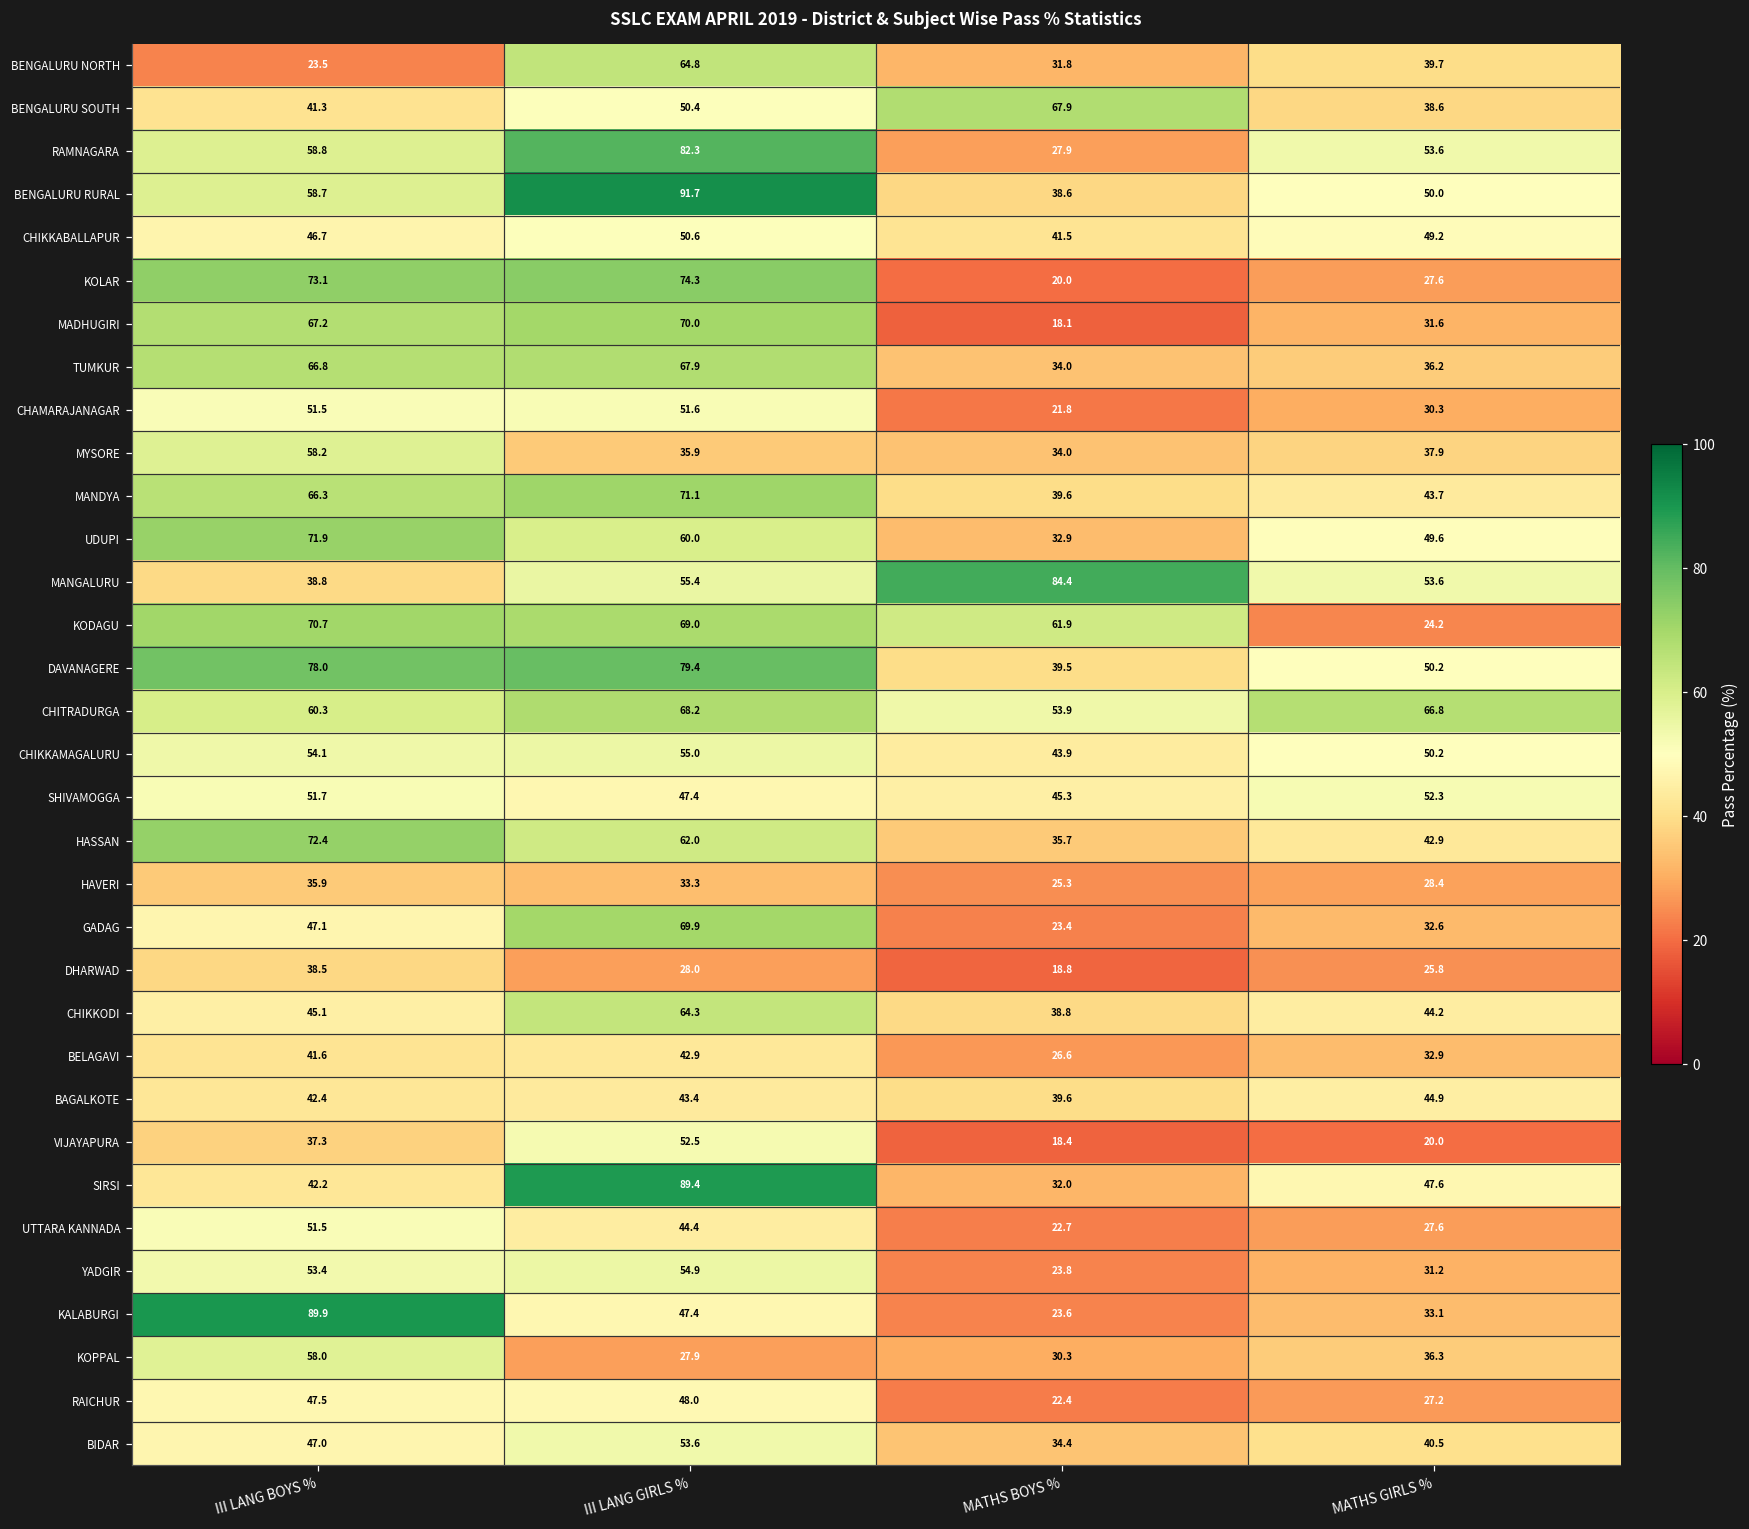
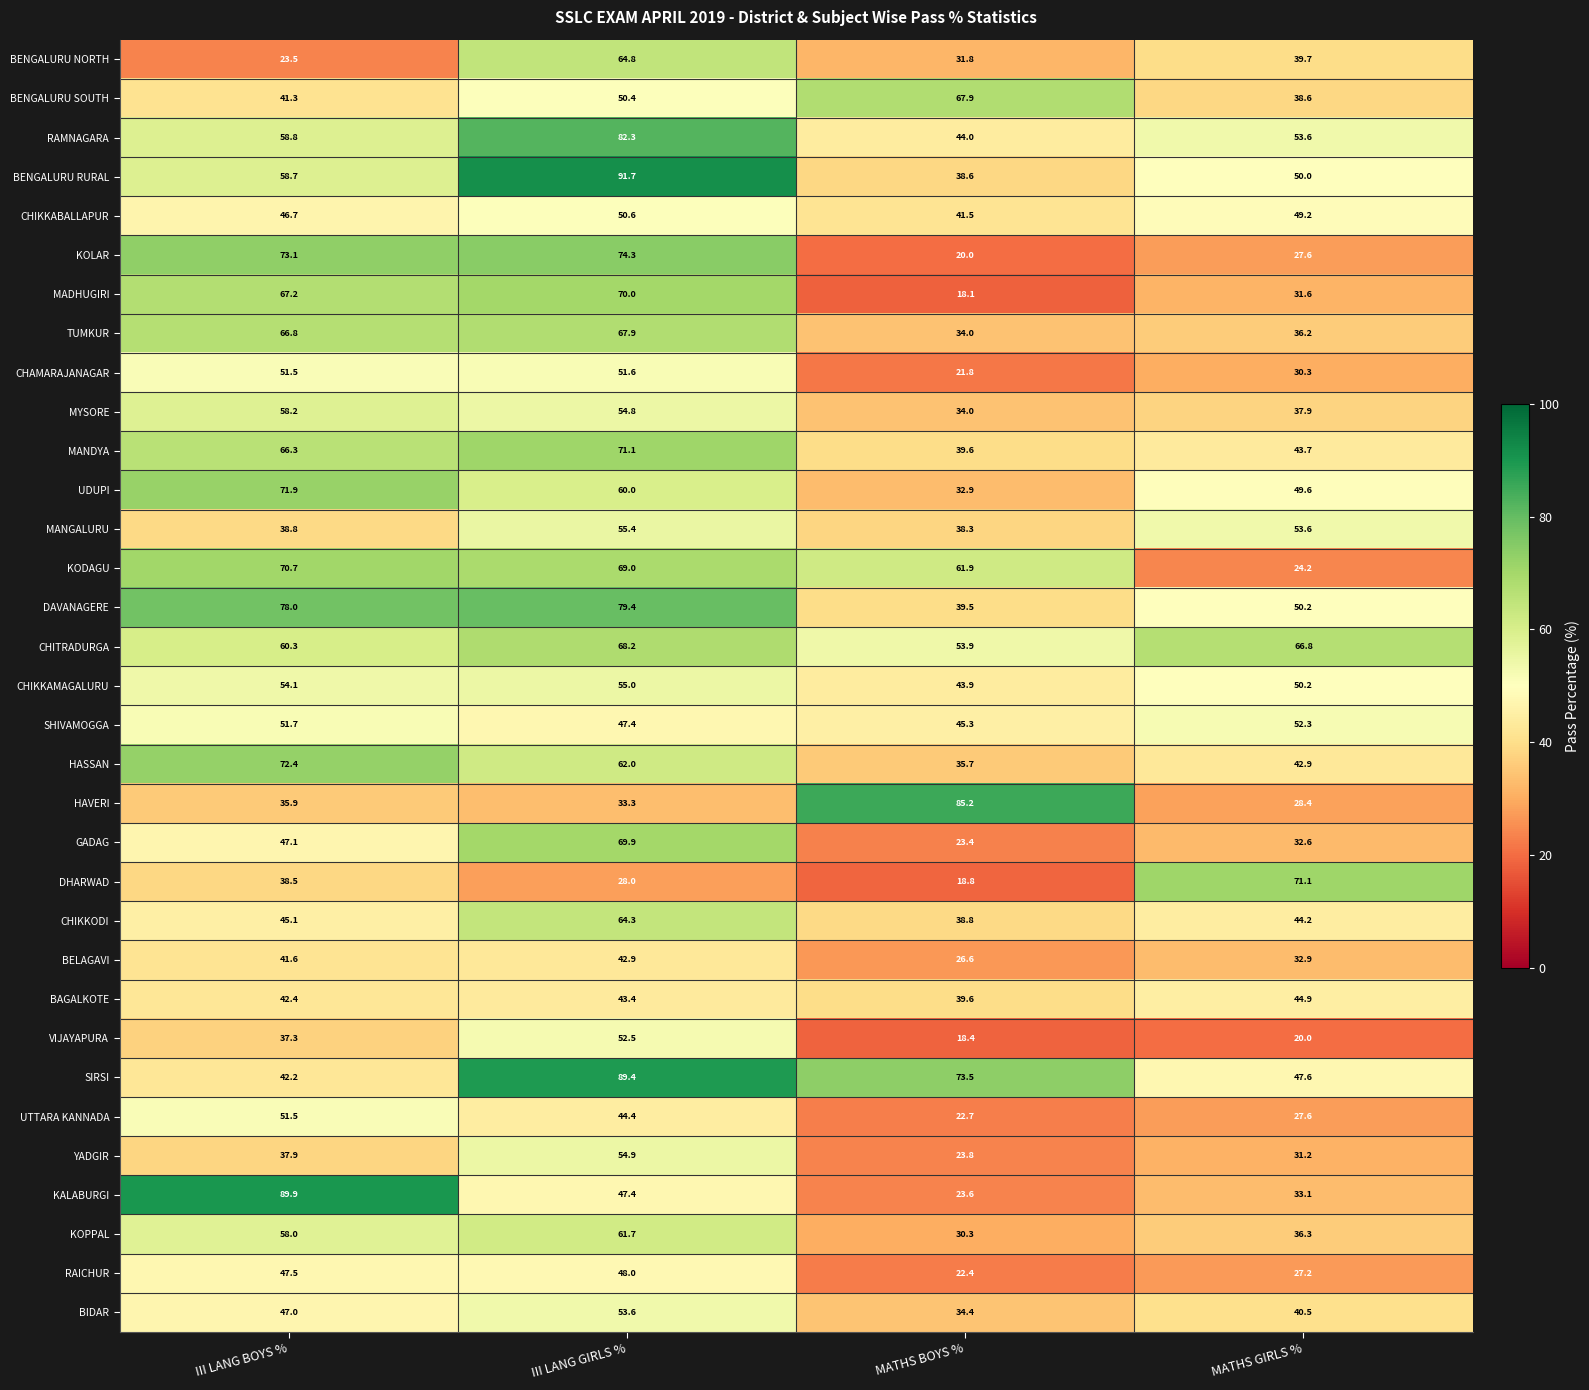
  {
    "BENGALURU NORTH": {
      "III LANG BOYS %": 23.5,
      "III LANG GIRLS %": 64.8,
      "MATHS BOYS %": 31.8,
      "MATHS GIRLS %": 39.7
    },
    "BENGALURU SOUTH": {
      "III LANG BOYS %": 41.3,
      "III LANG GIRLS %": 50.4,
      "MATHS BOYS %": 67.9,
      "MATHS GIRLS %": 38.6
    },
    "RAMNAGARA": {
      "III LANG BOYS %": 58.8,
      "III LANG GIRLS %": 82.3,
-     "MATHS BOYS %": 27.9,
+     "MATHS BOYS %": 44.0,
      "MATHS GIRLS %": 53.6
    },
    "BENGALURU RURAL": {
      "III LANG BOYS %": 58.7,
      "III LANG GIRLS %": 91.7,
      "MATHS BOYS %": 38.6,
      "MATHS GIRLS %": 50.0
    },
    "CHIKKABALLAPUR": {
      "III LANG BOYS %": 46.7,
      "III LANG GIRLS %": 50.6,
      "MATHS BOYS %": 41.5,
      "MATHS GIRLS %": 49.2
    },
    "KOLAR": {
      "III LANG BOYS %": 73.1,
      "III LANG GIRLS %": 74.3,
      "MATHS BOYS %": 20.0,
      "MATHS GIRLS %": 27.6
    },
    "MADHUGIRI": {
      "III LANG BOYS %": 67.2,
      "III LANG GIRLS %": 70.0,
      "MATHS BOYS %": 18.1,
      "MATHS GIRLS %": 31.6
    },
    "TUMKUR": {
      "III LANG BOYS %": 66.8,
      "III LANG GIRLS %": 67.9,
      "MATHS BOYS %": 34.0,
      "MATHS GIRLS %": 36.2
    },
    "CHAMARAJANAGAR": {
      "III LANG BOYS %": 51.5,
      "III LANG GIRLS %": 51.6,
      "MATHS BOYS %": 21.8,
      "MATHS GIRLS %": 30.3
    },
    "MYSORE": {
      "III LANG BOYS %": 58.2,
-     "III LANG GIRLS %": 35.9,
+     "III LANG GIRLS %": 54.8,
      "MATHS BOYS %": 34.0,
      "MATHS GIRLS %": 37.9
    },
    "MANDYA": {
      "III LANG BOYS %": 66.3,
      "III LANG GIRLS %": 71.1,
      "MATHS BOYS %": 39.6,
      "MATHS GIRLS %": 43.7
    },
    "UDUPI": {
      "III LANG BOYS %": 71.9,
      "III LANG GIRLS %": 60.0,
      "MATHS BOYS %": 32.9,
      "MATHS GIRLS %": 49.6
    },
    "MANGALURU": {
      "III LANG BOYS %": 38.8,
      "III LANG GIRLS %": 55.4,
-     "MATHS BOYS %": 84.4,
+     "MATHS BOYS %": 38.3,
      "MATHS GIRLS %": 53.6
    },
    "KODAGU": {
      "III LANG BOYS %": 70.7,
      "III LANG GIRLS %": 69.0,
      "MATHS BOYS %": 61.9,
      "MATHS GIRLS %": 24.2
    },
    "DAVANAGERE": {
      "III LANG BOYS %": 78.0,
      "III LANG GIRLS %": 79.4,
      "MATHS BOYS %": 39.5,
      "MATHS GIRLS %": 50.2
    },
    "CHITRADURGA": {
      "III LANG BOYS %": 60.3,
      "III LANG GIRLS %": 68.2,
      "MATHS BOYS %": 53.9,
      "MATHS GIRLS %": 66.8
    },
    "CHIKKAMAGALURU": {
      "III LANG BOYS %": 54.1,
      "III LANG GIRLS %": 55.0,
      "MATHS BOYS %": 43.9,
      "MATHS GIRLS %": 50.2
    },
    "SHIVAMOGGA": {
      "III LANG BOYS %": 51.7,
      "III LANG GIRLS %": 47.4,
      "MATHS BOYS %": 45.3,
      "MATHS GIRLS %": 52.3
    },
    "HASSAN": {
      "III LANG BOYS %": 72.4,
      "III LANG GIRLS %": 62.0,
      "MATHS BOYS %": 35.7,
      "MATHS GIRLS %": 42.9
    },
    "HAVERI": {
      "III LANG BOYS %": 35.9,
      "III LANG GIRLS %": 33.3,
-     "MATHS BOYS %": 25.3,
+     "MATHS BOYS %": 85.2,
      "MATHS GIRLS %": 28.4
    },
    "GADAG": {
      "III LANG BOYS %": 47.1,
      "III LANG GIRLS %": 69.9,
      "MATHS BOYS %": 23.4,
      "MATHS GIRLS %": 32.6
    },
    "DHARWAD": {
      "III LANG BOYS %": 38.5,
      "III LANG GIRLS %": 28.0,
      "MATHS BOYS %": 18.8,
-     "MATHS GIRLS %": 25.8
+     "MATHS GIRLS %": 71.1
    },
    "CHIKKODI": {
      "III LANG BOYS %": 45.1,
      "III LANG GIRLS %": 64.3,
      "MATHS BOYS %": 38.8,
      "MATHS GIRLS %": 44.2
    },
    "BELAGAVI": {
      "III LANG BOYS %": 41.6,
      "III LANG GIRLS %": 42.9,
      "MATHS BOYS %": 26.6,
      "MATHS GIRLS %": 32.9
    },
    "BAGALKOTE": {
      "III LANG BOYS %": 42.4,
      "III LANG GIRLS %": 43.4,
      "MATHS BOYS %": 39.6,
      "MATHS GIRLS %": 44.9
    },
    "VIJAYAPURA": {
      "III LANG BOYS %": 37.3,
      "III LANG GIRLS %": 52.5,
      "MATHS BOYS %": 18.4,
      "MATHS GIRLS %": 20.0
    },
    "SIRSI": {
      "III LANG BOYS %": 42.2,
      "III LANG GIRLS %": 89.4,
-     "MATHS BOYS %": 32.0,
+     "MATHS BOYS %": 73.5,
      "MATHS GIRLS %": 47.6
    },
    "UTTARA KANNADA": {
      "III LANG BOYS %": 51.5,
      "III LANG GIRLS %": 44.4,
      "MATHS BOYS %": 22.7,
      "MATHS GIRLS %": 27.6
    },
    "YADGIR": {
-     "III LANG BOYS %": 53.4,
+     "III LANG BOYS %": 37.9,
      "III LANG GIRLS %": 54.9,
      "MATHS BOYS %": 23.8,
      "MATHS GIRLS %": 31.2
    },
    "KALABURGI": {
      "III LANG BOYS %": 89.9,
      "III LANG GIRLS %": 47.4,
      "MATHS BOYS %": 23.6,
      "MATHS GIRLS %": 33.1
    },
    "KOPPAL": {
      "III LANG BOYS %": 58.0,
-     "III LANG GIRLS %": 27.9,
+     "III LANG GIRLS %": 61.7,
      "MATHS BOYS %": 30.3,
      "MATHS GIRLS %": 36.3
    },
    "RAICHUR": {
      "III LANG BOYS %": 47.5,
      "III LANG GIRLS %": 48.0,
      "MATHS BOYS %": 22.4,
      "MATHS GIRLS %": 27.2
    },
    "BIDAR": {
      "III LANG BOYS %": 47.0,
      "III LANG GIRLS %": 53.6,
      "MATHS BOYS %": 34.4,
      "MATHS GIRLS %": 40.5
    }
  }
